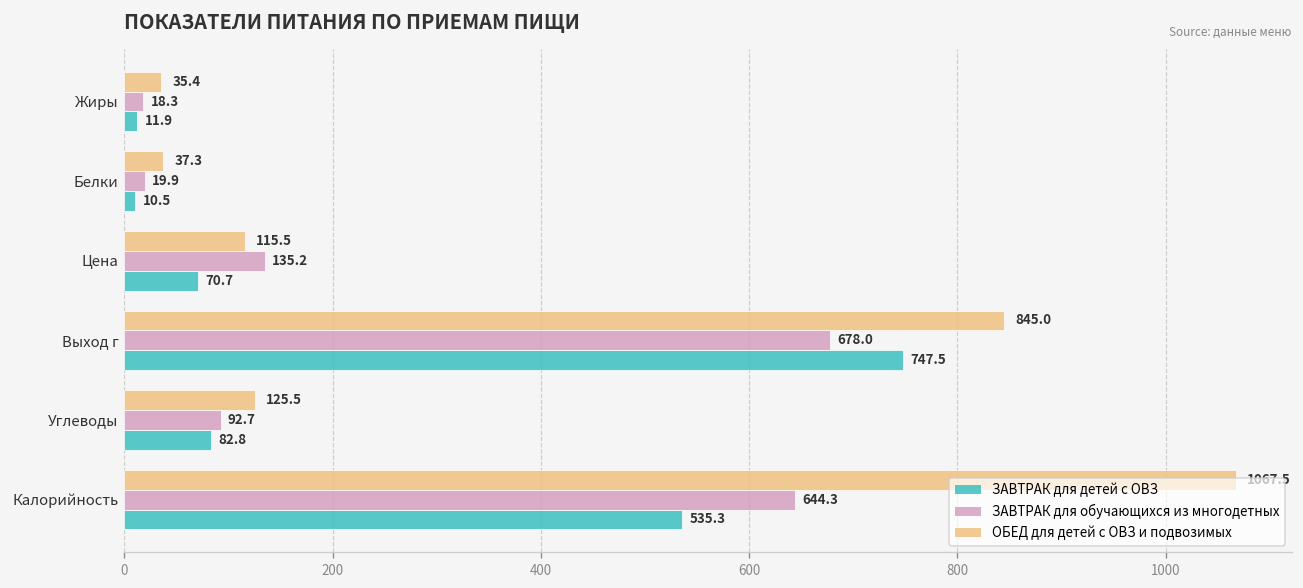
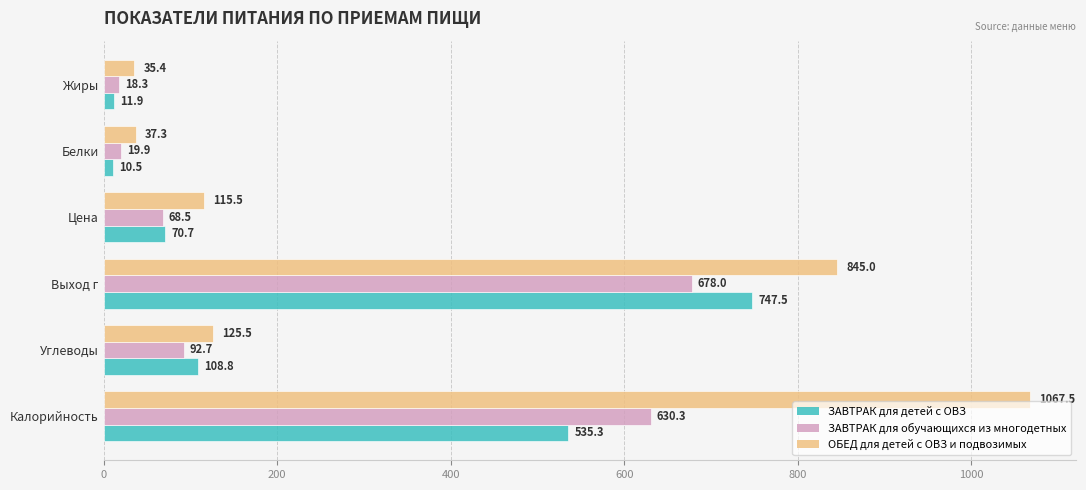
  {
    "ЗАВТРАК для детей с ОВЗ": {
      "Жиры": 11.9,
      "Белки": 10.5,
      "Цена": 70.7,
      "Выход г": 747.5,
-     "Углеводы": 82.8,
+     "Углеводы": 108.8,
      "Калорийность": 535.3
    },
    "ЗАВТРАК для обучающихся из многодетных": {
      "Жиры": 18.3,
      "Белки": 19.9,
-     "Цена": 135.2,
+     "Цена": 68.5,
      "Выход г": 678.0,
      "Углеводы": 92.7,
-     "Калорийность": 644.3
+     "Калорийность": 630.3
    },
    "ОБЕД для детей с ОВЗ и подвозимых": {
      "Жиры": 35.4,
      "Белки": 37.3,
      "Цена": 115.5,
      "Выход г": 845.0,
      "Углеводы": 125.5
    }
  }
